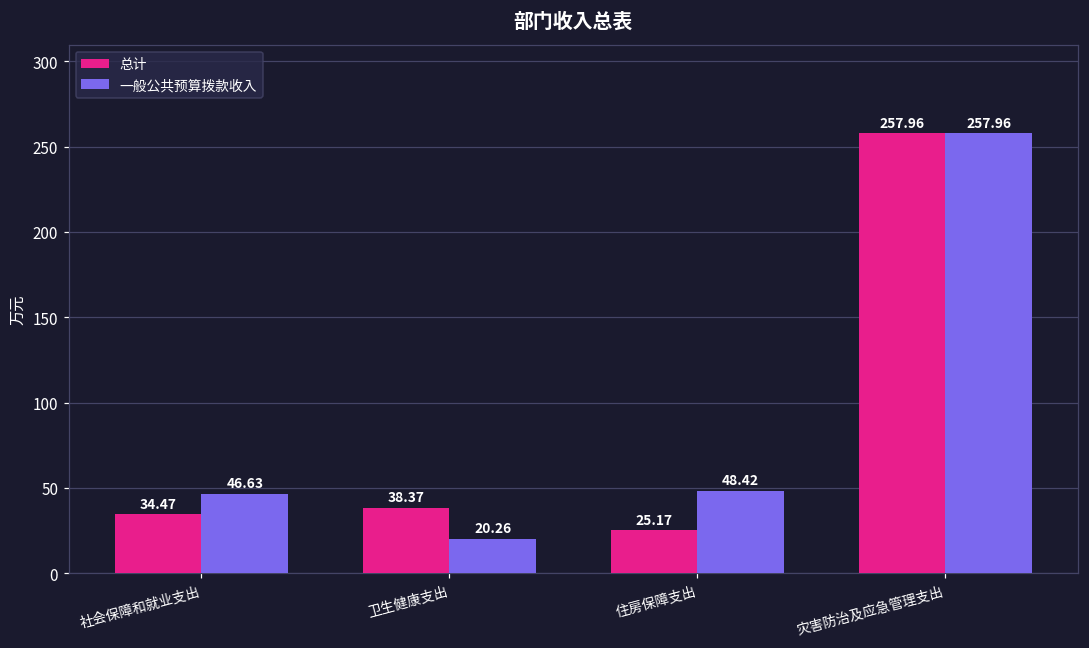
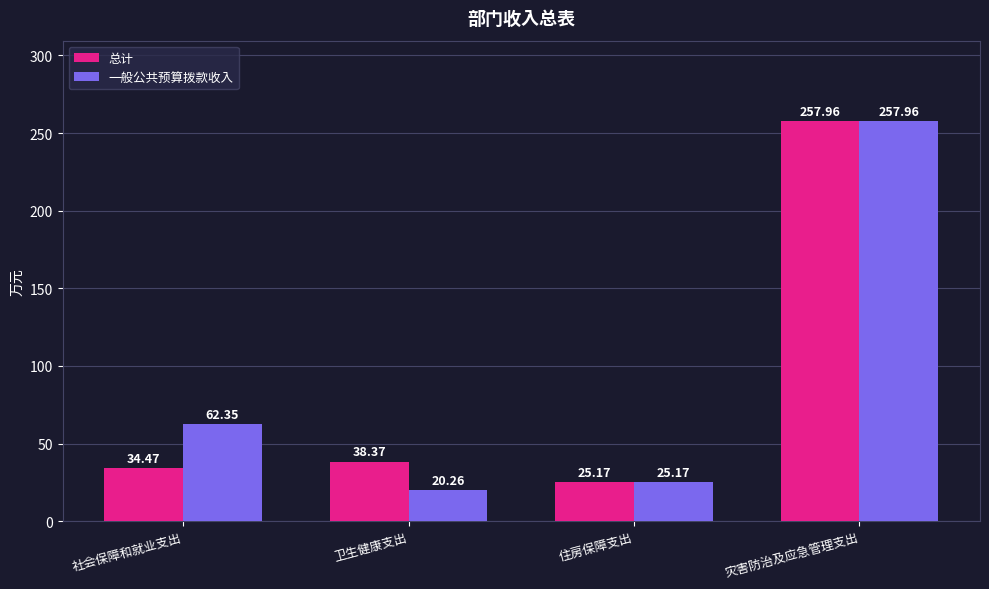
  {
    "总计": {
      "社会保障和就业支出": 34.47,
      "卫生健康支出": 38.37,
      "住房保障支出": 25.17,
      "灾害防治及应急管理支出": 257.96
    },
    "一般公共预算拨款收入": {
-     "社会保障和就业支出": 46.63,
+     "社会保障和就业支出": 62.35,
      "卫生健康支出": 20.26,
-     "住房保障支出": 48.42,
+     "住房保障支出": 25.17,
      "灾害防治及应急管理支出": 257.96
    }
  }
